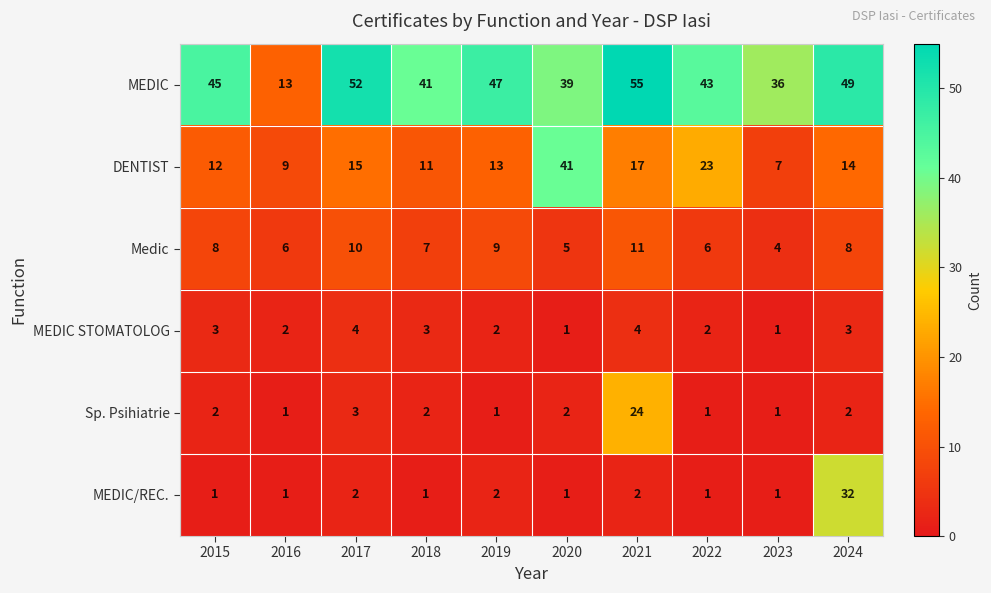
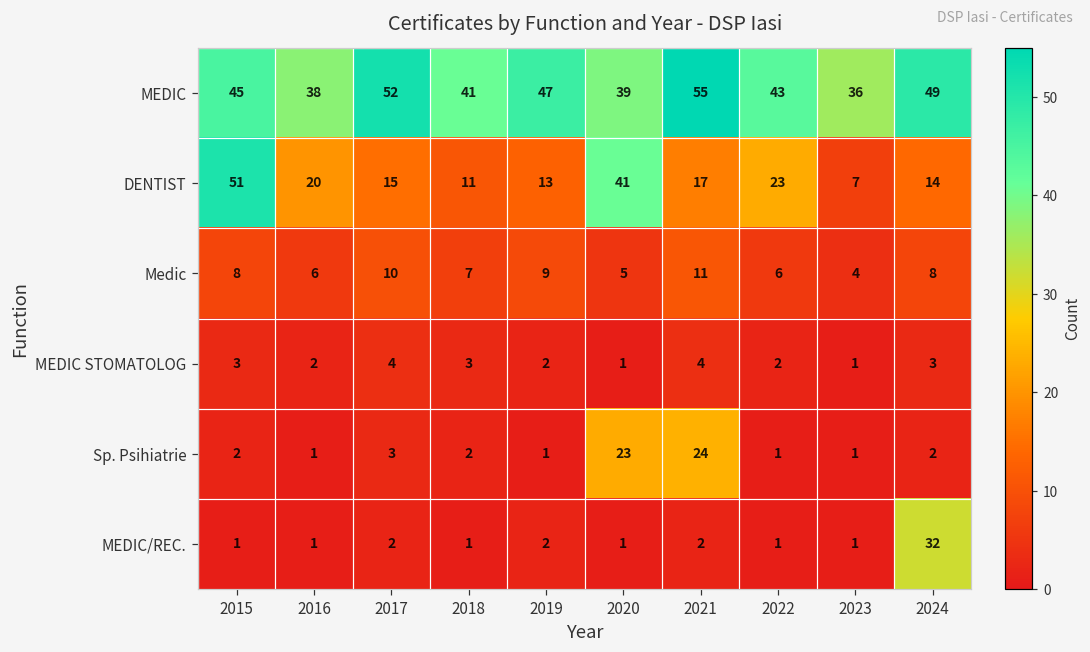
  {
    "MEDIC": {
      "2015": 45,
-     "2016": 13,
+     "2016": 38,
      "2017": 52,
      "2018": 41,
      "2019": 47,
      "2020": 39,
      "2021": 55,
      "2022": 43,
      "2023": 36,
      "2024": 49
    },
    "DENTIST": {
-     "2015": 12,
-     "2016": 9,
+     "2015": 51,
+     "2016": 20,
      "2017": 15,
      "2018": 11,
      "2019": 13,
      "2020": 41,
      "2021": 17,
      "2022": 23,
      "2023": 7,
      "2024": 14
    },
    "Medic": {
      "2015": 8,
      "2016": 6,
      "2017": 10,
      "2018": 7,
      "2019": 9,
      "2020": 5,
      "2021": 11,
      "2022": 6,
      "2023": 4,
      "2024": 8
    },
    "MEDIC STOMATOLOG": {
      "2015": 3,
      "2016": 2,
      "2017": 4,
      "2018": 3,
      "2019": 2,
      "2020": 1,
      "2021": 4,
      "2022": 2,
      "2023": 1,
      "2024": 3
    },
    "Sp. Psihiatrie": {
      "2015": 2,
      "2016": 1,
      "2017": 3,
      "2018": 2,
      "2019": 1,
-     "2020": 2,
+     "2020": 23,
      "2021": 24,
      "2022": 1,
      "2023": 1,
      "2024": 2
    },
    "MEDIC/REC.": {
      "2015": 1,
      "2016": 1,
      "2017": 2,
      "2018": 1,
      "2019": 2,
      "2020": 1,
      "2021": 2,
      "2022": 1,
      "2023": 1,
      "2024": 32
    }
  }
